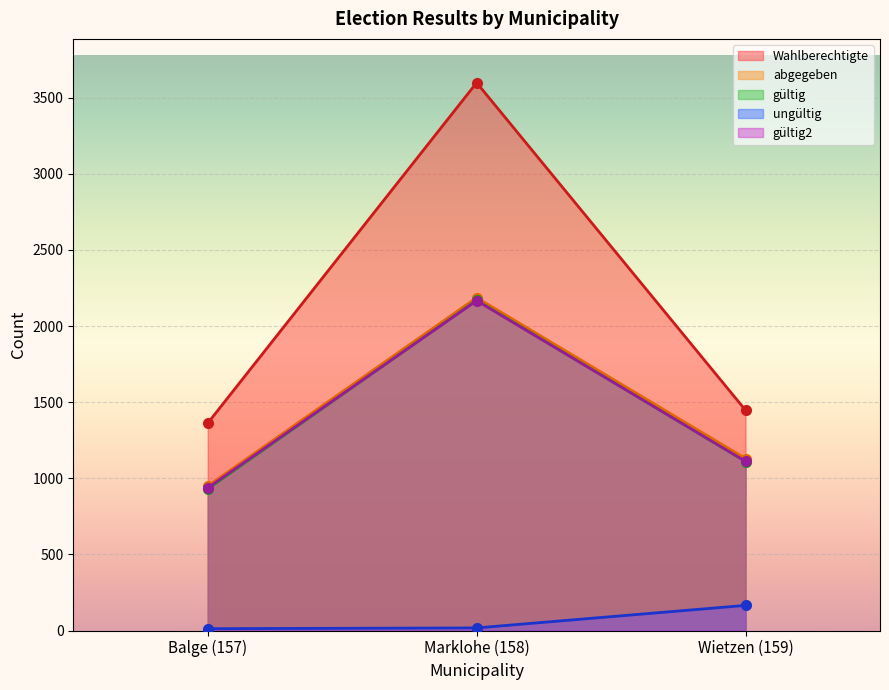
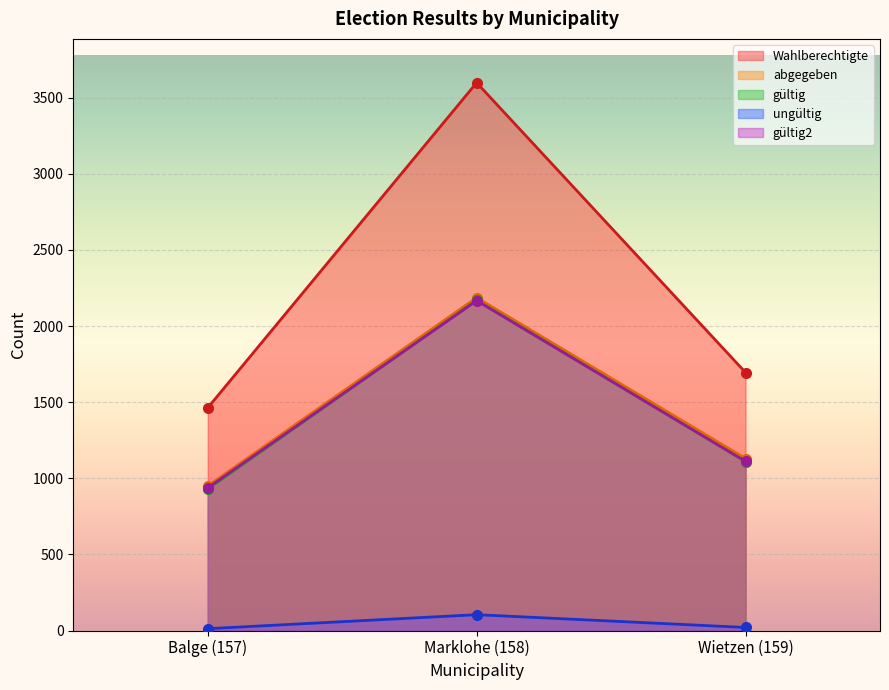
  {
    "Wahlberechtigte": {
-     "Balge (157)": 1360,
+     "Balge (157)": 1460,
      "Marklohe (158)": 3600,
-     "Wietzen (159)": 1450
+     "Wietzen (159)": 1700
    },
    "abgegeben": {
      "Marklohe (158)": 2190,
      "Wietzen (159)": 1130
    },
    "ungültig": {
      "Balge (157)": 10,
-     "Marklohe (158)": 20,
-     "Wietzen (159)": 170
+     "Marklohe (158)": 100,
+     "Wietzen (159)": 20
    }
  }
